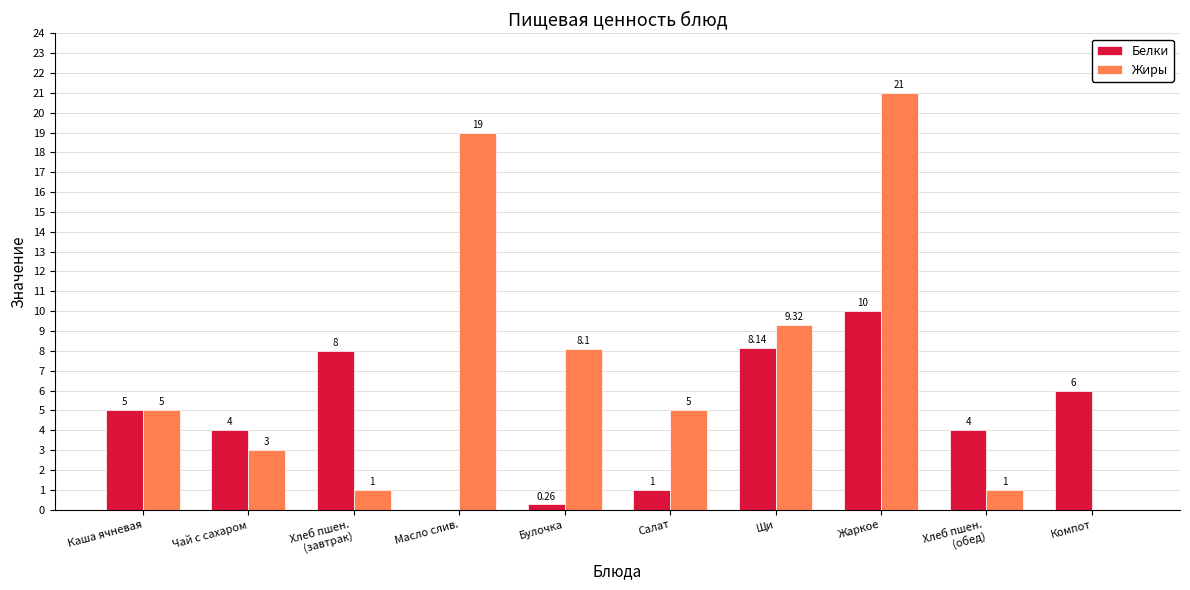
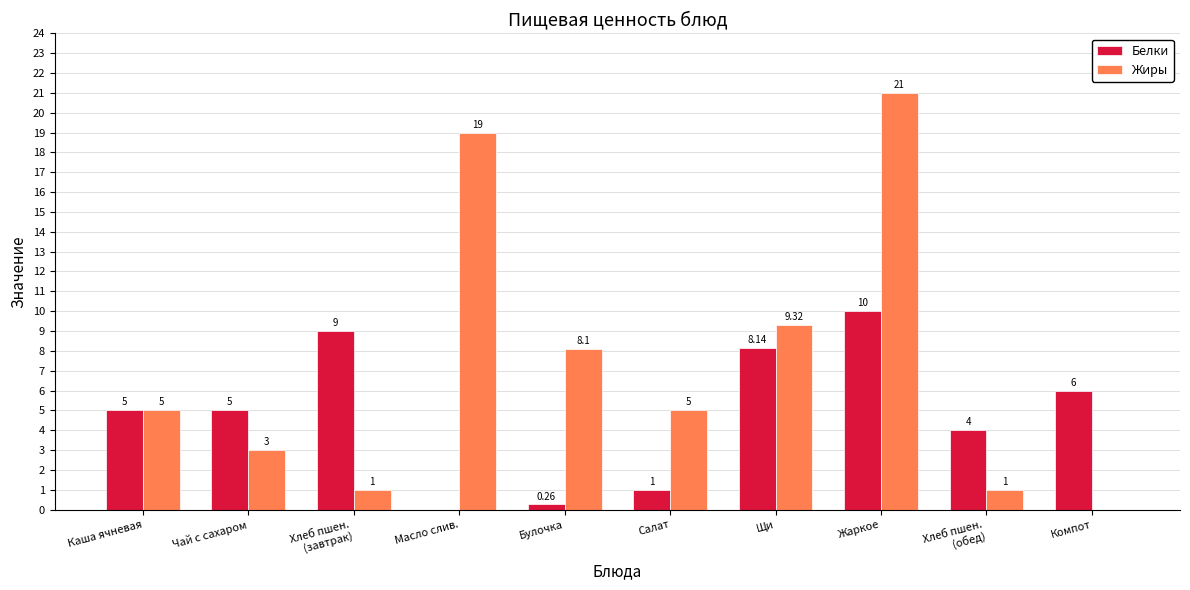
  {
    "Белки": {
      "Каша ячневая": 5,
-     "Чай с сахаром": 4,
-     "Хлеб пшен. (завтрак)": 8,
+     "Чай с сахаром": 5,
+     "Хлеб пшен. (завтрак)": 9,
      "Булочка": 0.26,
      "Салат": 1,
      "Щи": 8.14,
      "Жаркое": 10,
      "Хлеб пшен. (обед)": 4,
      "Компот": 6
    },
    "Жиры": {
      "Каша ячневая": 5,
      "Чай с сахаром": 3,
      "Хлеб пшен. (завтрак)": 1,
      "Масло слив.": 19,
      "Булочка": 8.1,
      "Салат": 5,
      "Щи": 9.32,
      "Жаркое": 21,
      "Хлеб пшен. (обед)": 1
    }
  }
